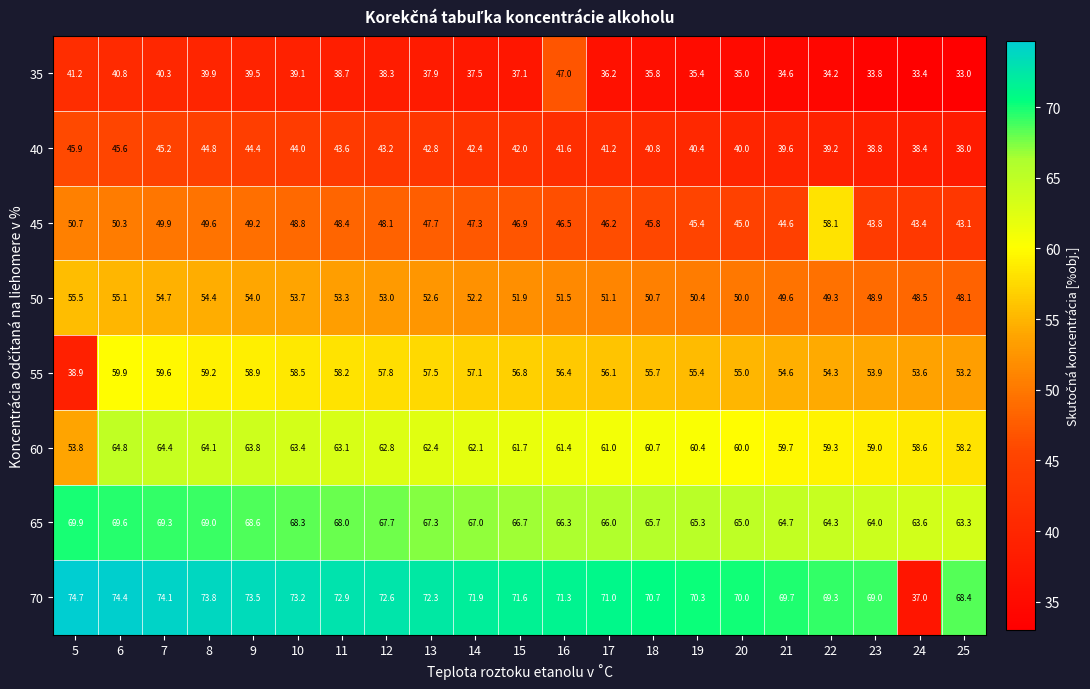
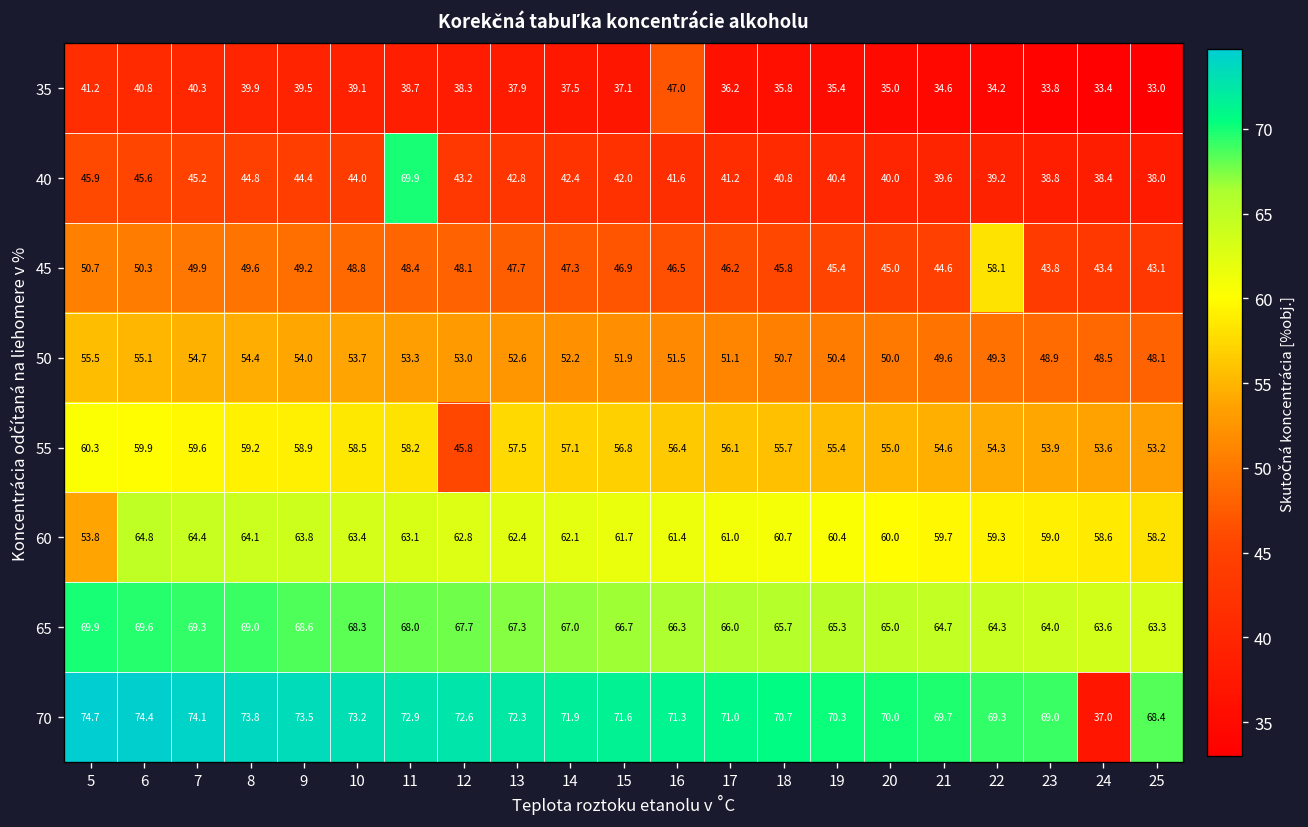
  {
    "35": {
      "5": 41.2,
      "6": 40.8,
      "7": 40.3,
      "8": 39.9,
      "9": 39.5,
      "10": 39.1,
      "11": 38.7,
      "12": 38.3,
      "13": 37.9,
      "14": 37.5,
      "15": 37.1,
      "16": 47.0,
      "17": 36.2,
      "18": 35.8,
      "19": 35.4,
      "20": 35.0,
      "21": 34.6,
      "22": 34.2,
      "23": 33.8,
      "24": 33.4,
      "25": 33.0
    },
    "40": {
      "5": 45.9,
      "6": 45.6,
      "7": 45.2,
      "8": 44.8,
      "9": 44.4,
      "10": 44.0,
-     "11": 43.6,
+     "11": 69.9,
      "12": 43.2,
      "13": 42.8,
      "14": 42.4,
      "15": 42.0,
      "16": 41.6,
      "17": 41.2,
      "18": 40.8,
      "19": 40.4,
      "20": 40.0,
      "21": 39.6,
      "22": 39.2,
      "23": 38.8,
      "24": 38.4,
      "25": 38.0
    },
    "45": {
      "5": 50.7,
      "6": 50.3,
      "7": 49.9,
      "8": 49.6,
      "9": 49.2,
      "10": 48.8,
      "11": 48.4,
      "12": 48.1,
      "13": 47.7,
      "14": 47.3,
      "15": 46.9,
      "16": 46.5,
      "17": 46.2,
      "18": 45.8,
      "19": 45.4,
      "20": 45.0,
      "21": 44.6,
      "22": 58.1,
      "23": 43.8,
      "24": 43.4,
      "25": 43.1
    },
    "50": {
      "5": 55.5,
      "6": 55.1,
      "7": 54.7,
      "8": 54.4,
      "9": 54.0,
      "10": 53.7,
      "11": 53.3,
      "12": 53.0,
      "13": 52.6,
      "14": 52.2,
      "15": 51.9,
      "16": 51.5,
      "17": 51.1,
      "18": 50.7,
      "19": 50.4,
      "20": 50.0,
      "21": 49.6,
      "22": 49.3,
      "23": 48.9,
      "24": 48.5,
      "25": 48.1
    },
    "55": {
-     "5": 38.9,
+     "5": 60.3,
      "6": 59.9,
      "7": 59.6,
      "8": 59.2,
      "9": 58.9,
      "10": 58.5,
      "11": 58.2,
-     "12": 57.8,
+     "12": 45.8,
      "13": 57.5,
      "14": 57.1,
      "15": 56.8,
      "16": 56.4,
      "17": 56.1,
      "18": 55.7,
      "19": 55.4,
      "20": 55.0,
      "21": 54.6,
      "22": 54.3,
      "23": 53.9,
      "24": 53.6,
      "25": 53.2
    },
    "60": {
      "5": 53.8,
      "6": 64.8,
      "7": 64.4,
      "8": 64.1,
      "9": 63.8,
      "10": 63.4,
      "11": 63.1,
      "12": 62.8,
      "13": 62.4,
      "14": 62.1,
      "15": 61.7,
      "16": 61.4,
      "17": 61.0,
      "18": 60.7,
      "19": 60.4,
      "20": 60.0,
      "21": 59.7,
      "22": 59.3,
      "23": 59.0,
      "24": 58.6,
      "25": 58.2
    },
    "65": {
      "5": 69.9,
      "6": 69.6,
      "7": 69.3,
      "8": 69.0,
      "9": 68.6,
      "10": 68.3,
      "11": 68.0,
      "12": 67.7,
      "13": 67.3,
      "14": 67.0,
      "15": 66.7,
      "16": 66.3,
      "17": 66.0,
      "18": 65.7,
      "19": 65.3,
      "20": 65.0,
      "21": 64.7,
      "22": 64.3,
      "23": 64.0,
      "24": 63.6,
      "25": 63.3
    },
    "70": {
      "5": 74.7,
      "6": 74.4,
      "7": 74.1,
      "8": 73.8,
      "9": 73.5,
      "10": 73.2,
      "11": 72.9,
      "12": 72.6,
      "13": 72.3,
      "14": 71.9,
      "15": 71.6,
      "16": 71.3,
      "17": 71.0,
      "18": 70.7,
      "19": 70.3,
      "20": 70.0,
      "21": 69.7,
      "22": 69.3,
      "23": 69.0,
      "24": 37.0,
      "25": 68.4
    }
  }
